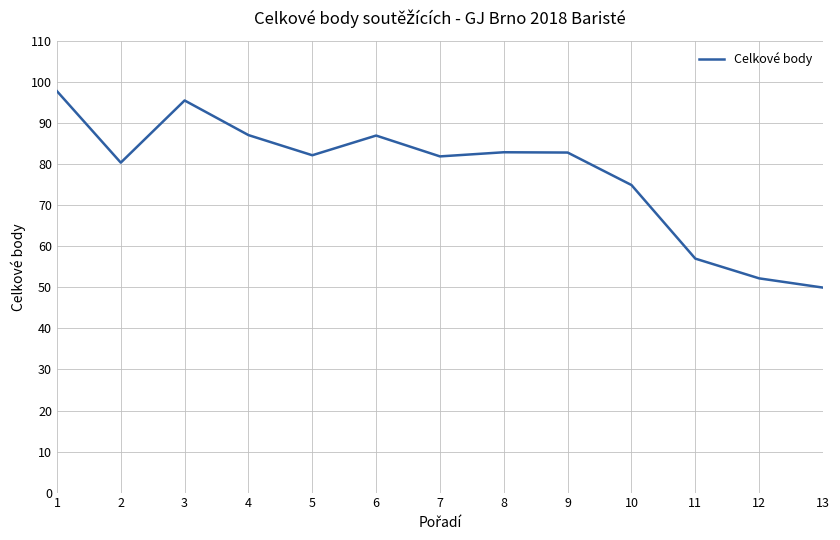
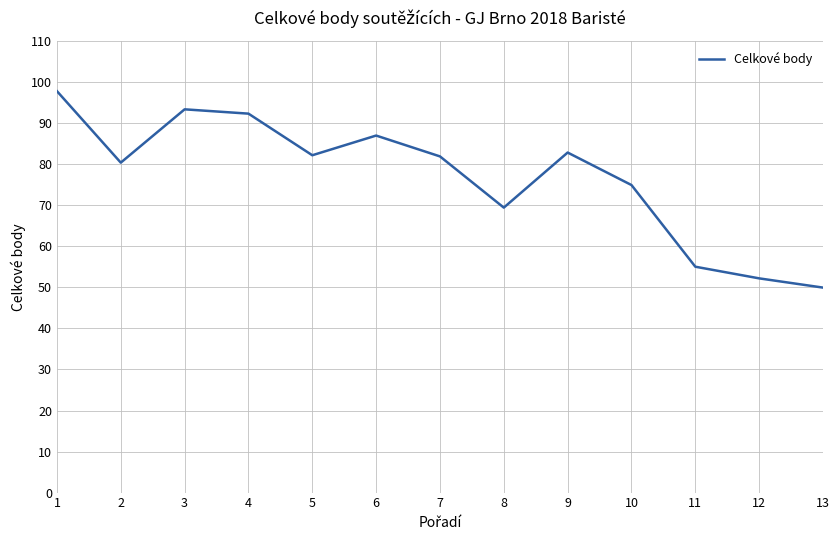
  {
    "1": 98,
    "2": 80,
-   "3": 96,
-   "4": 87,
+   "3": 93,
+   "4": 92,
    "5": 82,
    "6": 87,
    "7": 82,
-   "8": 83,
+   "8": 69,
    "9": 83,
    "10": 75,
-   "11": 57,
+   "11": 55,
    "12": 52,
    "13": 50
  }
